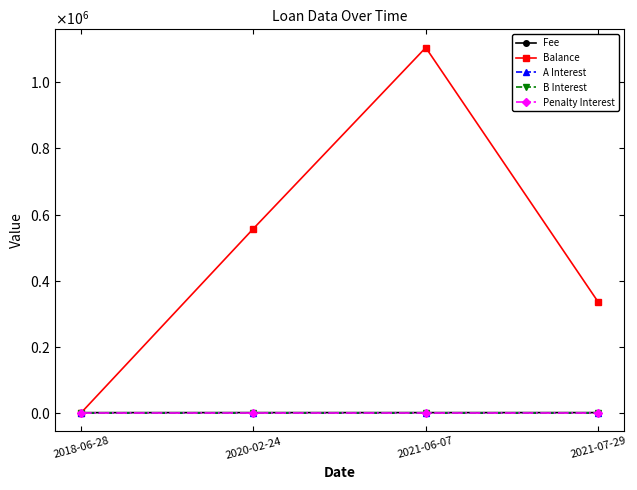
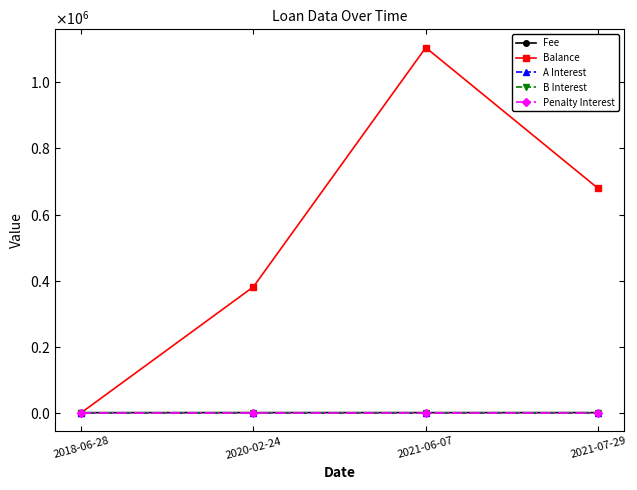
  {
    "Penalty Interest": {
      "2020-02-24": 0,
      "2021-06-07": 0,
      "2021-07-29": 0
    },
    "Balance": {
-     "2020-02-24": 560000,
+     "2020-02-24": 380000,
      "2021-06-07": 1110000,
-     "2021-07-29": 340000
+     "2021-07-29": 680000
    }
  }
